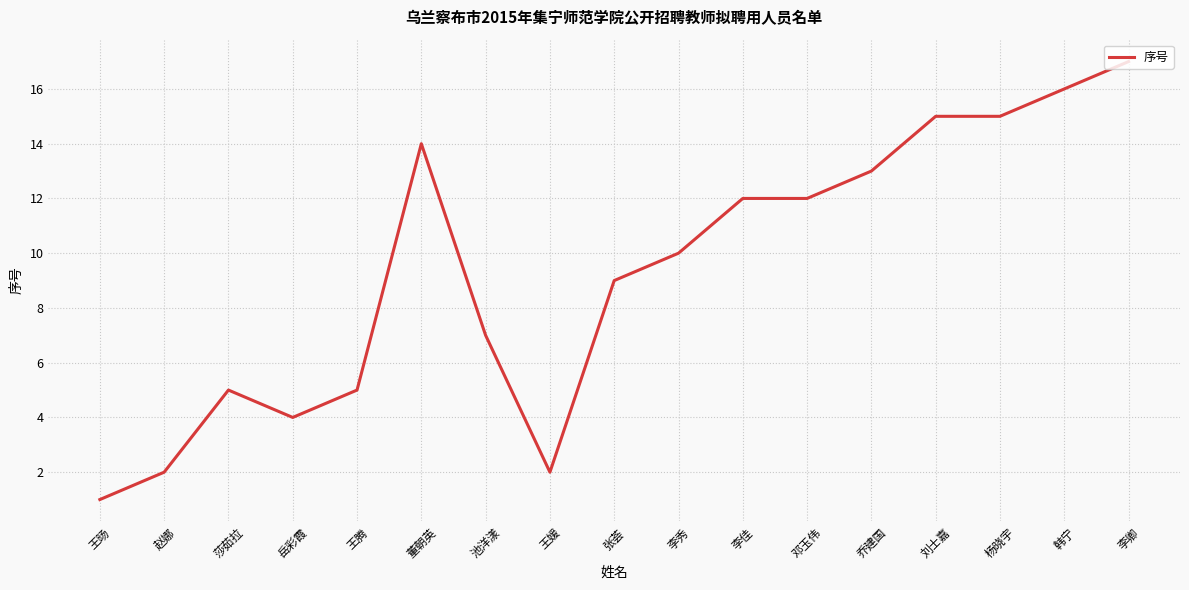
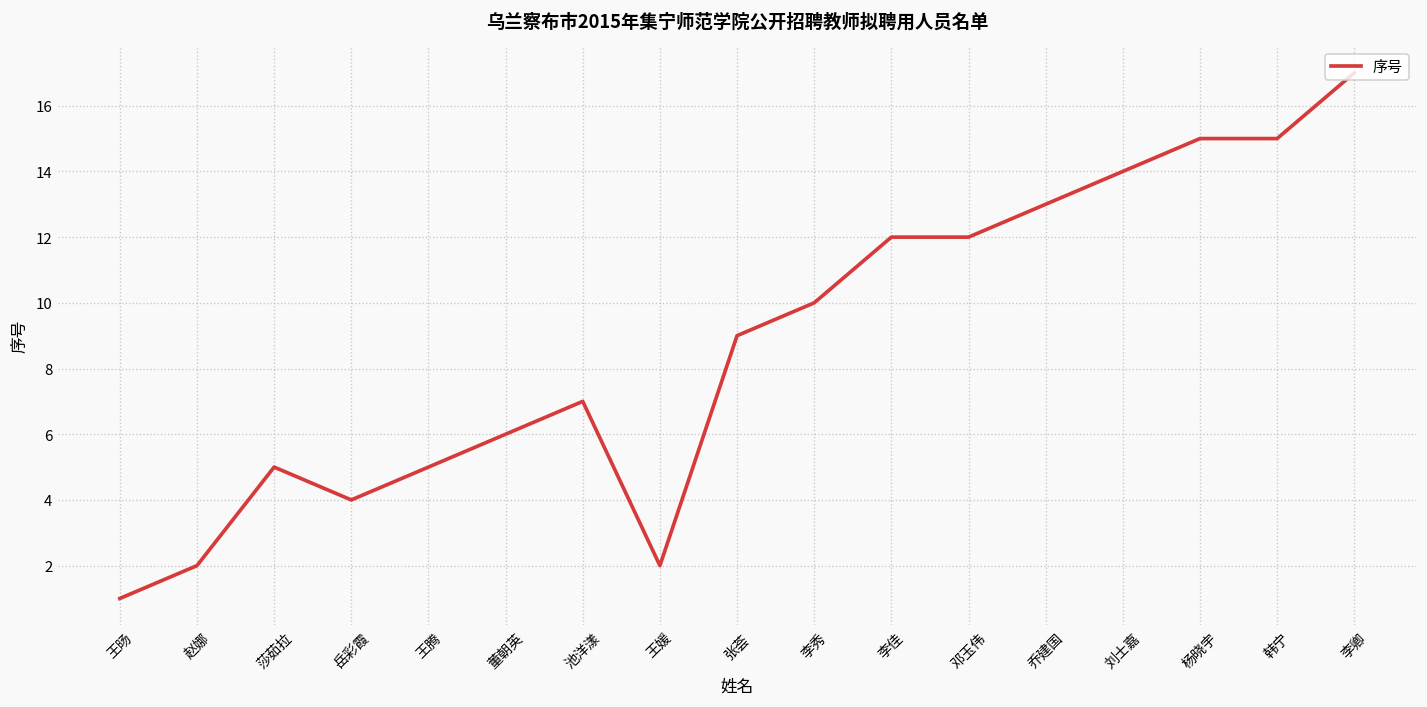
  {
    "王旸": 1,
    "赵娜": 2,
    "莎茹拉": 5,
    "岳彩霞": 4,
    "王腾": 5,
-   "董朝英": 14,
+   "董朝英": 6,
    "池洋漾": 7,
    "王媛": 2,
    "张荟": 9,
    "李秀": 10,
    "李佳": 12,
    "邓玉伟": 12,
    "乔建国": 13,
-   "刘士嘉": 15,
+   "刘士嘉": 14,
    "杨晓宇": 15,
-   "韩宁": 16
+   "韩宁": 15
  }
